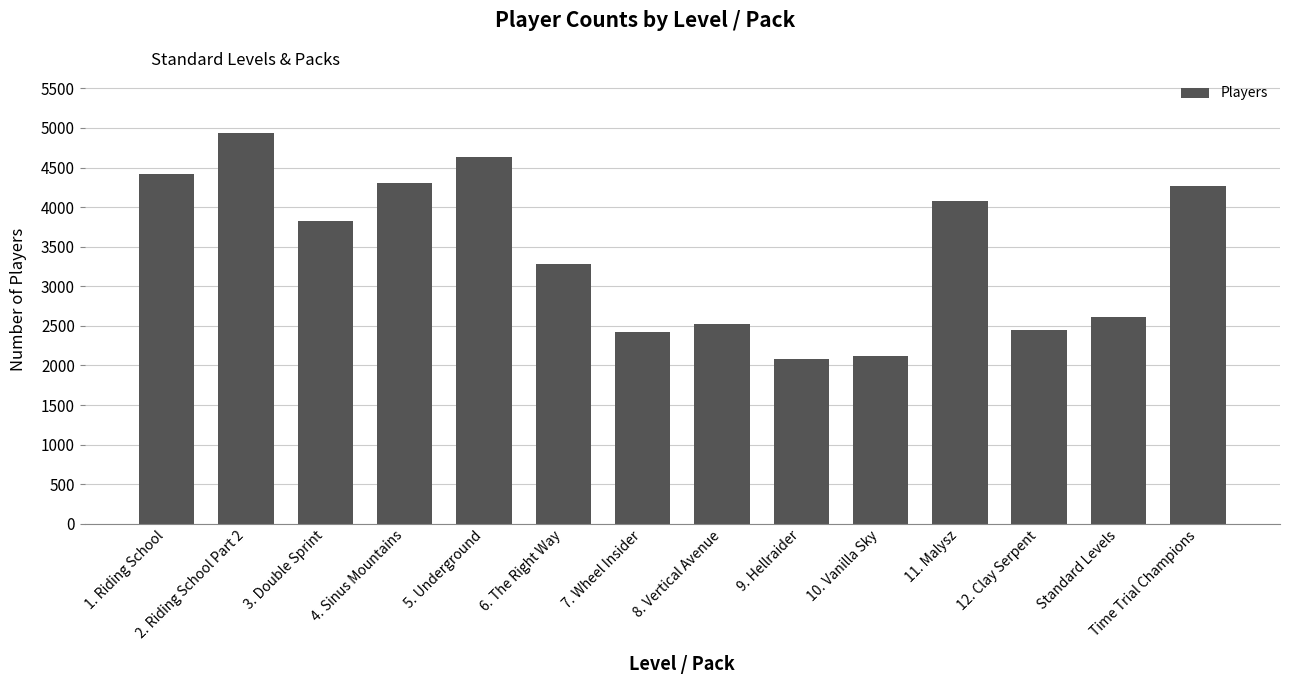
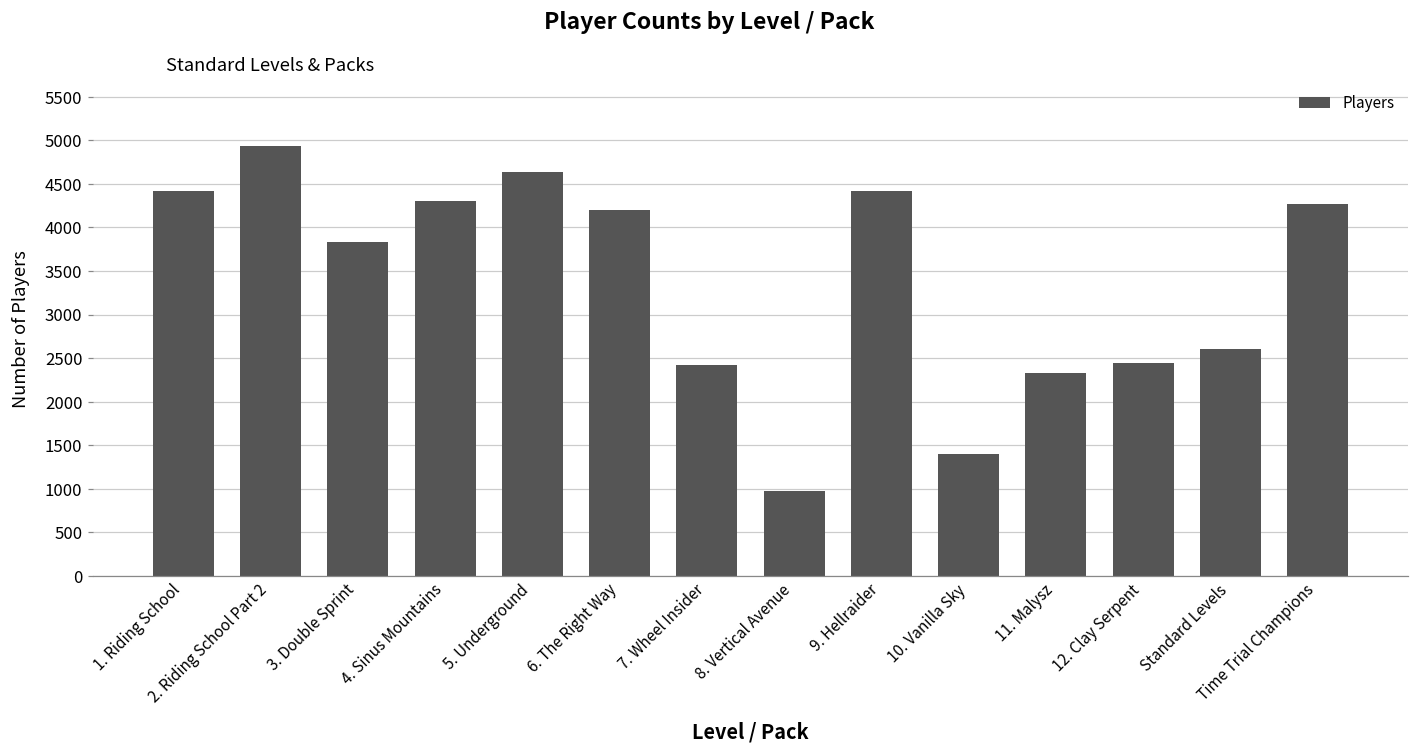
  {
    "1. Riding School": 4400,
    "2. Riding School Part 2": 4900,
    "3. Double Sprint": 3800,
    "4. Sinus Mountains": 4300,
    "5. Underground": 4600,
-   "6. The Right Way": 3300,
+   "6. The Right Way": 4200,
    "7. Wheel Insider": 2400,
-   "8. Vertical Avenue": 2500,
-   "9. Hellraider": 2100,
-   "10. Vanilla Sky": 2100,
-   "11. Malysz": 4100,
+   "8. Vertical Avenue": 1000,
+   "9. Hellraider": 4400,
+   "10. Vanilla Sky": 1400,
+   "11. Malysz": 2300,
    "12. Clay Serpent": 2400,
    "Standard Levels": 2600,
    "Time Trial Champions": 4300
  }
